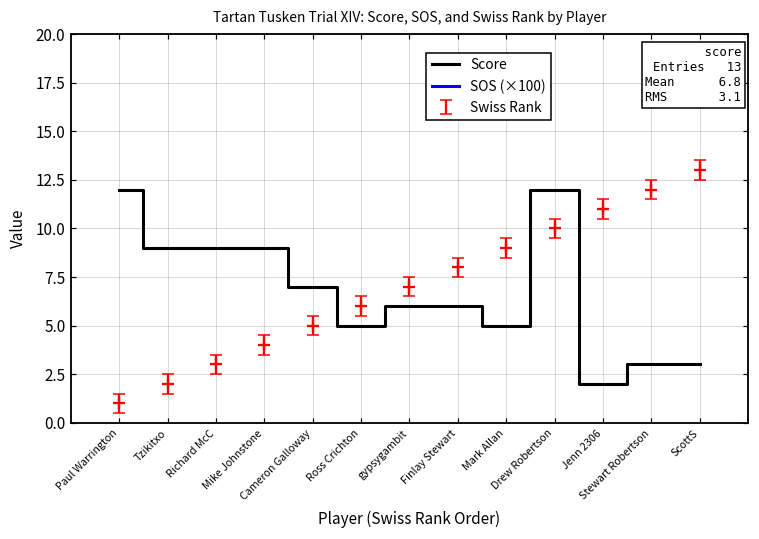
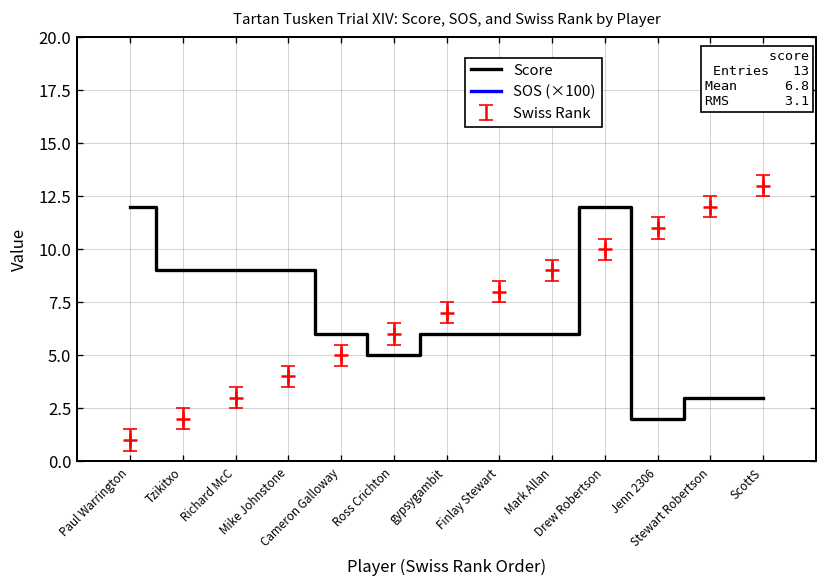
  {
    "Score": {
      "Paul Warrington": 12,
      "Tzikitxo": 9,
      "Richard McC": 9,
      "Mike Johnstone": 9,
-     "Cameron Galloway": 7,
+     "Cameron Galloway": 6,
      "Ross Crichton": 5,
      "gypsygambit": 6,
      "Finlay Stewart": 6,
-     "Mark Allan": 5,
+     "Mark Allan": 6,
      "Drew Robertson": 12,
      "Jenn 2306": 2,
      "Stewart Robertson": 3,
      "ScottS": 3
    }
  }
